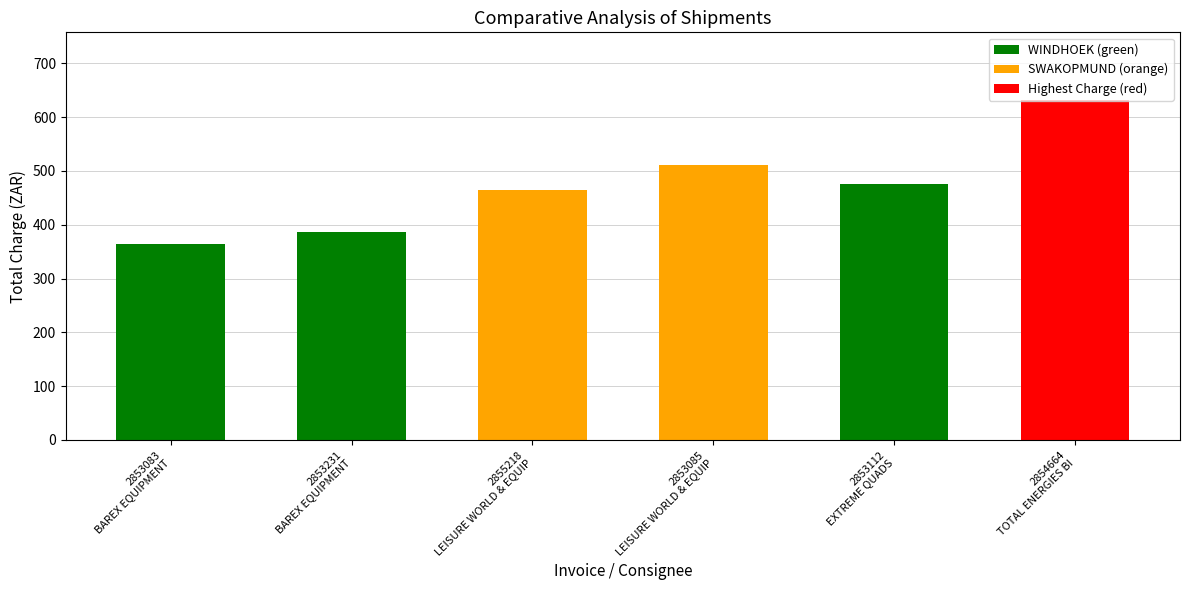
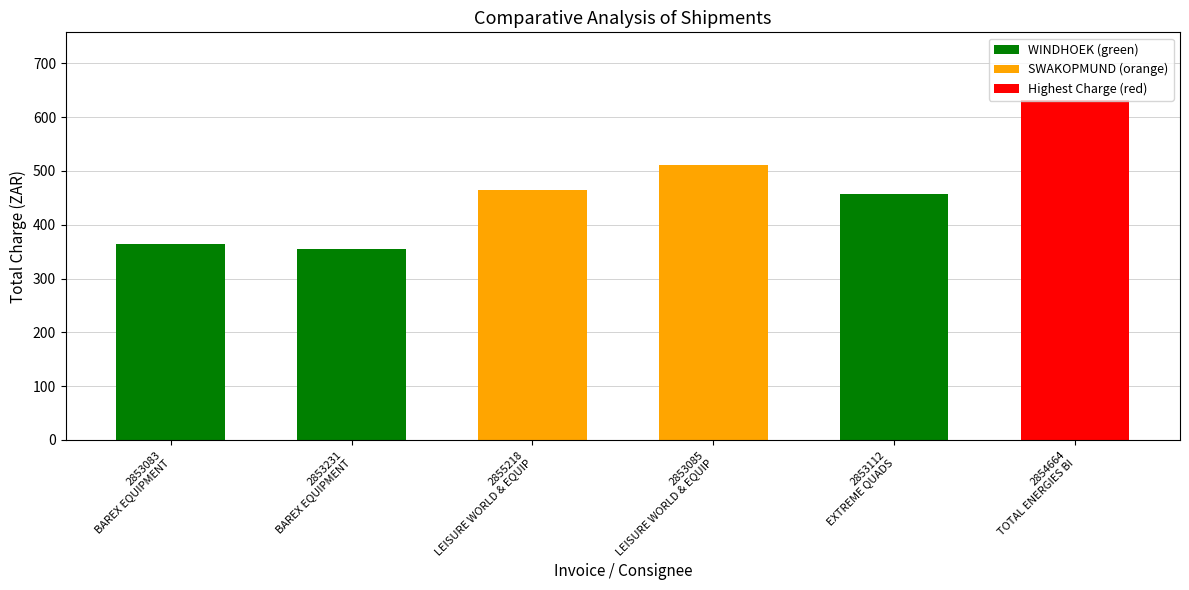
  {
    "2853083 BAREX EQUIPMENT": 360,
-   "2853231 BAREX EQUIPMENT": 390,
+   "2853231 BAREX EQUIPMENT": 360,
    "2855218 LEISURE WORLD & EQUIP": 460,
    "2853085 LEISURE WORLD & EQUIP": 510,
-   "2853112 EXTREME QUADS": 480
+   "2853112 EXTREME QUADS": 460
  }
